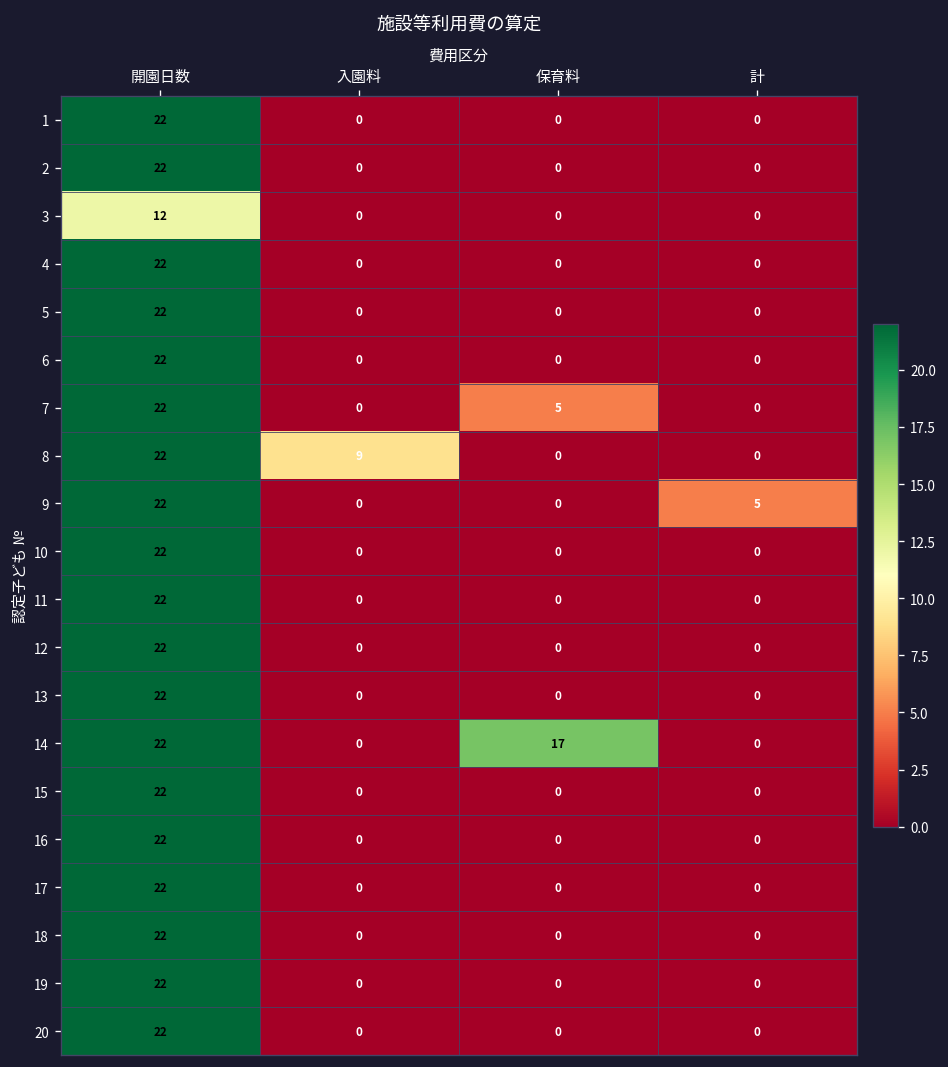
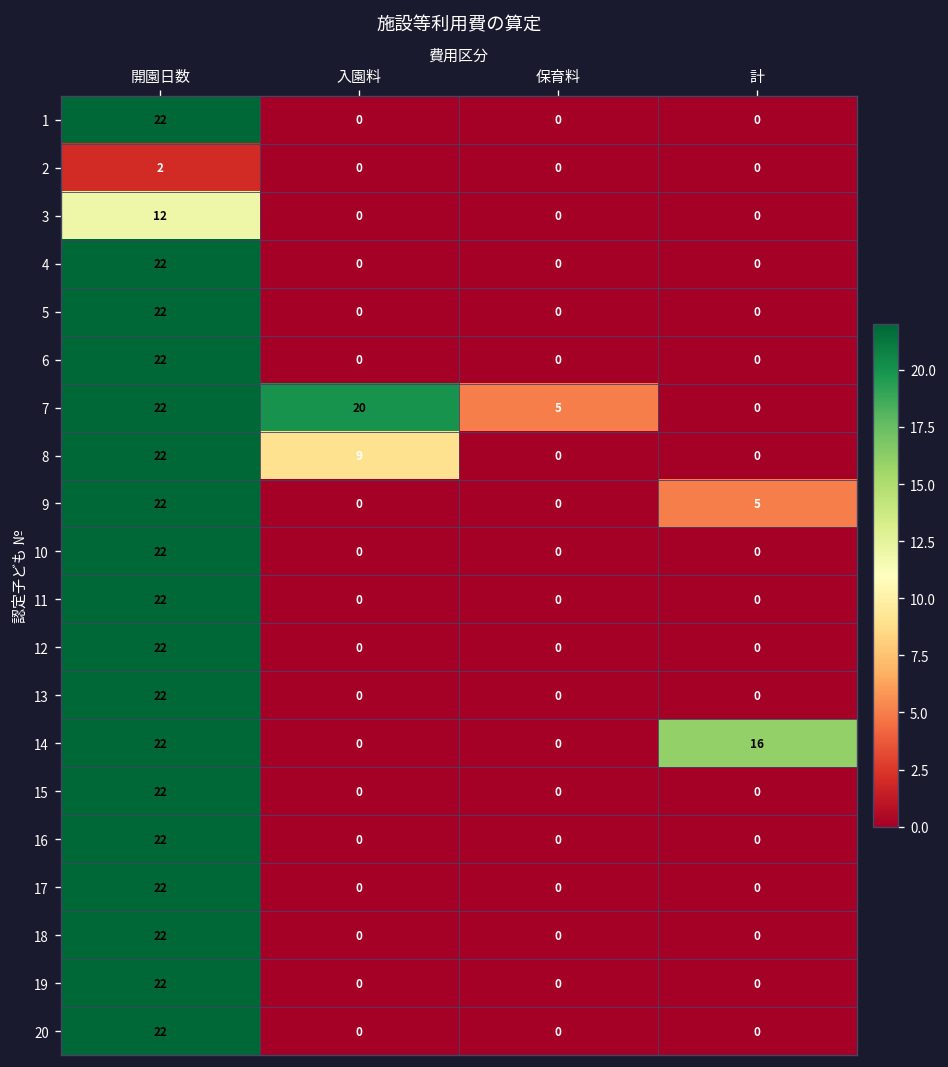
  {
    "1": {
      "開園日数": 22,
      "入園料": 0,
      "保育料": 0,
      "計": 0
    },
    "2": {
-     "開園日数": 22,
+     "開園日数": 2,
      "入園料": 0,
      "保育料": 0,
      "計": 0
    },
    "3": {
      "開園日数": 12,
      "入園料": 0,
      "保育料": 0,
      "計": 0
    },
    "4": {
      "開園日数": 22,
      "入園料": 0,
      "保育料": 0,
      "計": 0
    },
    "5": {
      "開園日数": 22,
      "入園料": 0,
      "保育料": 0,
      "計": 0
    },
    "6": {
      "開園日数": 22,
      "入園料": 0,
      "保育料": 0,
      "計": 0
    },
    "7": {
      "開園日数": 22,
-     "入園料": 0,
+     "入園料": 20,
      "保育料": 5,
      "計": 0
    },
    "8": {
      "開園日数": 22,
      "入園料": 9,
      "保育料": 0,
      "計": 0
    },
    "9": {
      "開園日数": 22,
      "入園料": 0,
      "保育料": 0,
      "計": 5
    },
    "10": {
      "開園日数": 22,
      "入園料": 0,
      "保育料": 0,
      "計": 0
    },
    "11": {
      "開園日数": 22,
      "入園料": 0,
      "保育料": 0,
      "計": 0
    },
    "12": {
      "開園日数": 22,
      "入園料": 0,
      "保育料": 0,
      "計": 0
    },
    "13": {
      "開園日数": 22,
      "入園料": 0,
      "保育料": 0,
      "計": 0
    },
    "14": {
      "開園日数": 22,
      "入園料": 0,
-     "保育料": 17,
-     "計": 0
+     "保育料": 0,
+     "計": 16
    },
    "15": {
      "開園日数": 22,
      "入園料": 0,
      "保育料": 0,
      "計": 0
    },
    "16": {
      "開園日数": 22,
      "入園料": 0,
      "保育料": 0,
      "計": 0
    },
    "17": {
      "開園日数": 22,
      "入園料": 0,
      "保育料": 0,
      "計": 0
    },
    "18": {
      "開園日数": 22,
      "入園料": 0,
      "保育料": 0,
      "計": 0
    },
    "19": {
      "開園日数": 22,
      "入園料": 0,
      "保育料": 0,
      "計": 0
    },
    "20": {
      "開園日数": 22,
      "入園料": 0,
      "保育料": 0,
      "計": 0
    }
  }
